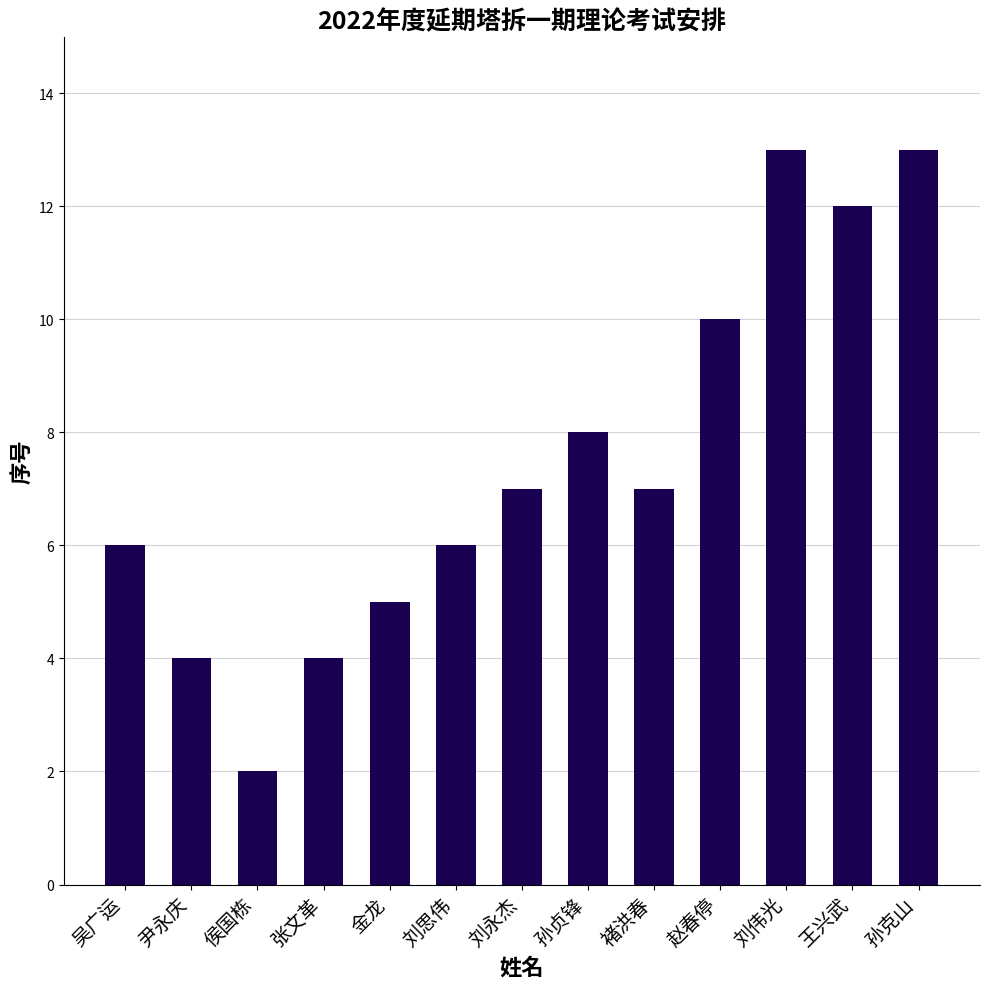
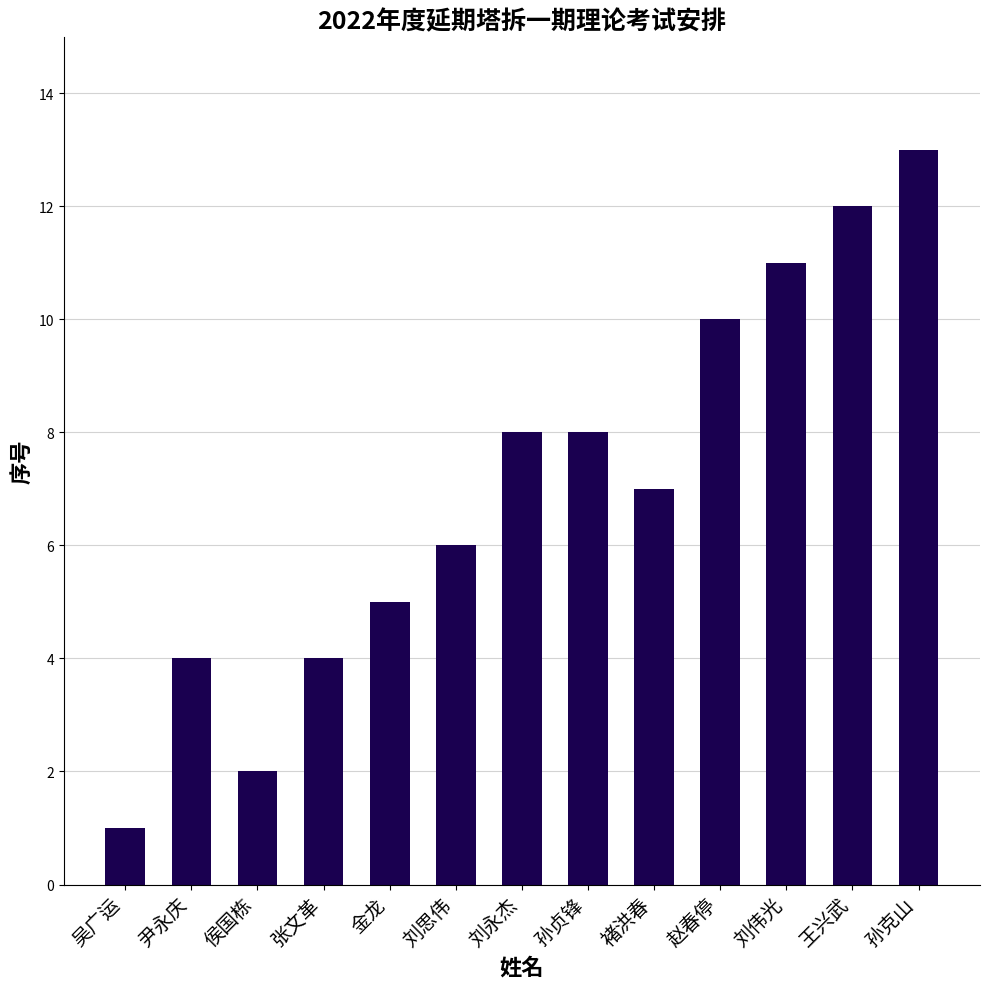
  {
-   "吴广运": 6,
+   "吴广运": 1,
    "尹永庆": 4,
    "侯国栋": 2,
    "张文革": 4,
    "金龙": 5,
    "刘思伟": 6,
-   "刘永杰": 7,
+   "刘永杰": 8,
    "孙贞锋": 8,
    "褚洪春": 7,
    "赵春停": 10,
-   "刘伟光": 13,
+   "刘伟光": 11,
    "王兴武": 12,
    "孙克山": 13
  }
